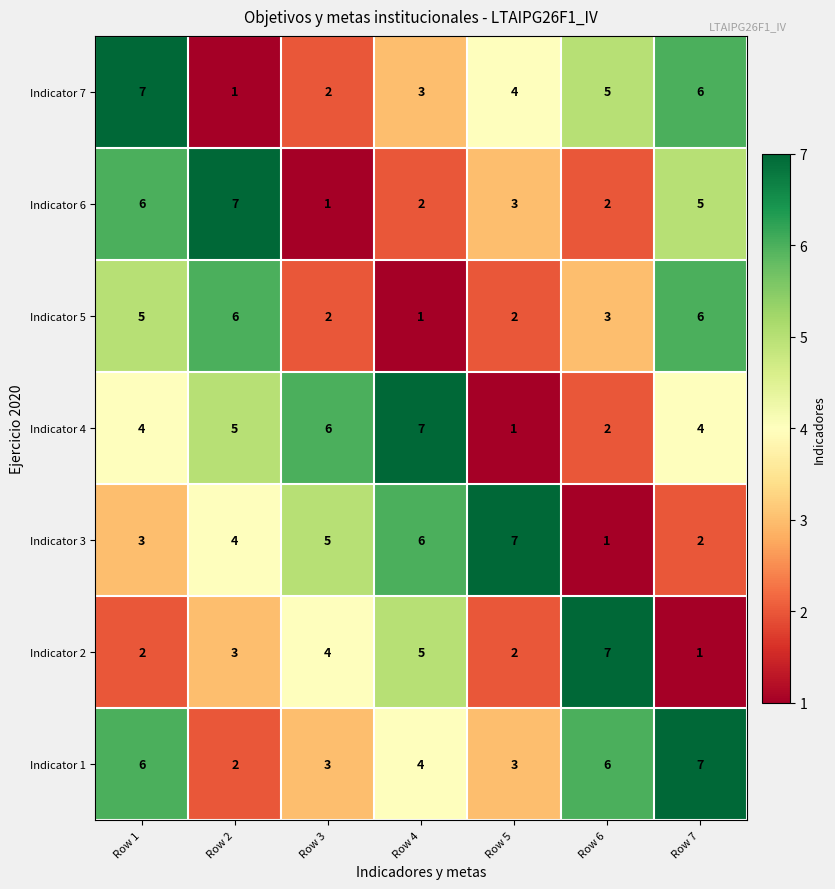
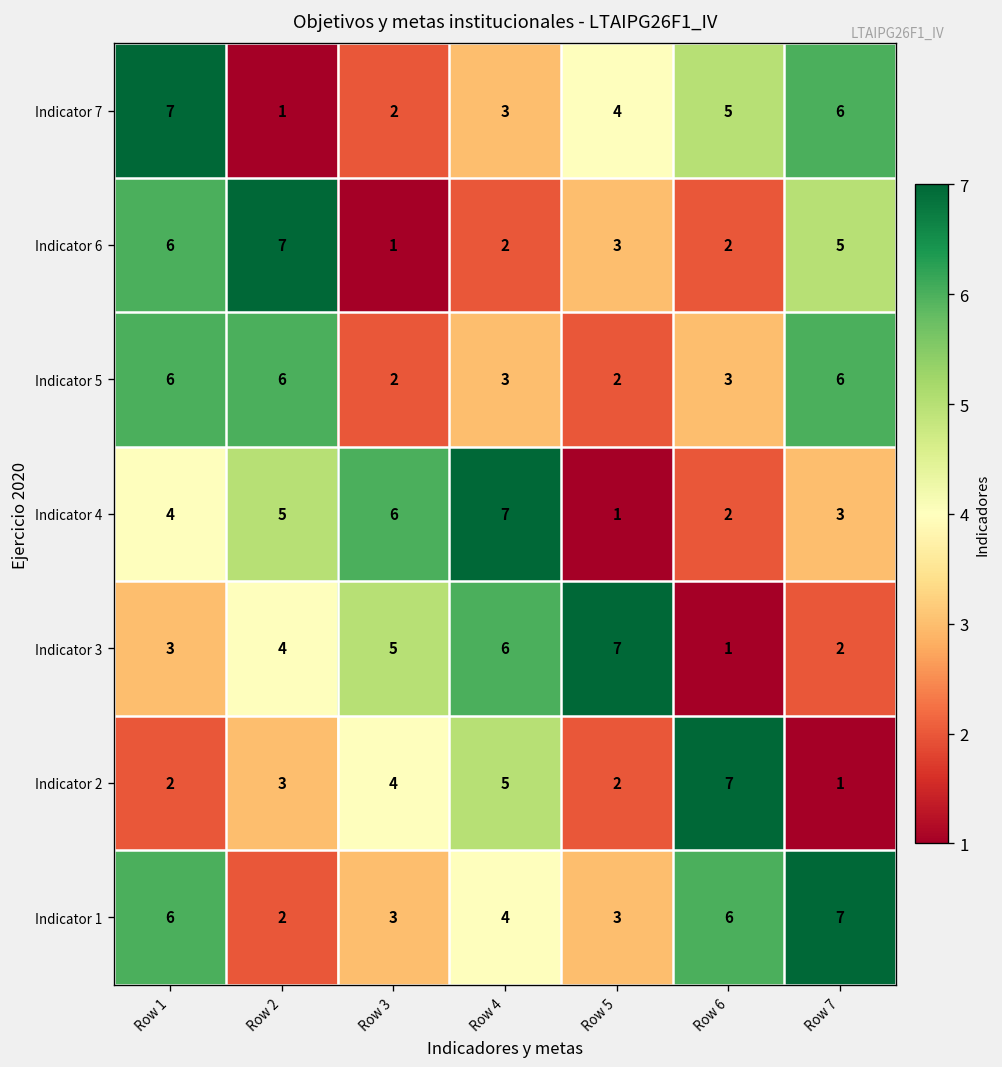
  {
    "Indicator 7": {
      "Row 1": 7,
      "Row 2": 1,
      "Row 3": 2,
      "Row 4": 3,
      "Row 5": 4,
      "Row 6": 5,
      "Row 7": 6
    },
    "Indicator 6": {
      "Row 1": 6,
      "Row 2": 7,
      "Row 3": 1,
      "Row 4": 2,
      "Row 5": 3,
      "Row 6": 2,
      "Row 7": 5
    },
    "Indicator 5": {
-     "Row 1": 5,
+     "Row 1": 6,
      "Row 2": 6,
      "Row 3": 2,
-     "Row 4": 1,
+     "Row 4": 3,
      "Row 5": 2,
      "Row 6": 3,
      "Row 7": 6
    },
    "Indicator 4": {
      "Row 1": 4,
      "Row 2": 5,
      "Row 3": 6,
      "Row 4": 7,
      "Row 5": 1,
      "Row 6": 2,
-     "Row 7": 4
+     "Row 7": 3
    },
    "Indicator 3": {
      "Row 1": 3,
      "Row 2": 4,
      "Row 3": 5,
      "Row 4": 6,
      "Row 5": 7,
      "Row 6": 1,
      "Row 7": 2
    },
    "Indicator 2": {
      "Row 1": 2,
      "Row 2": 3,
      "Row 3": 4,
      "Row 4": 5,
      "Row 5": 2,
      "Row 6": 7,
      "Row 7": 1
    },
    "Indicator 1": {
      "Row 1": 6,
      "Row 2": 2,
      "Row 3": 3,
      "Row 4": 4,
      "Row 5": 3,
      "Row 6": 6,
      "Row 7": 7
    }
  }
